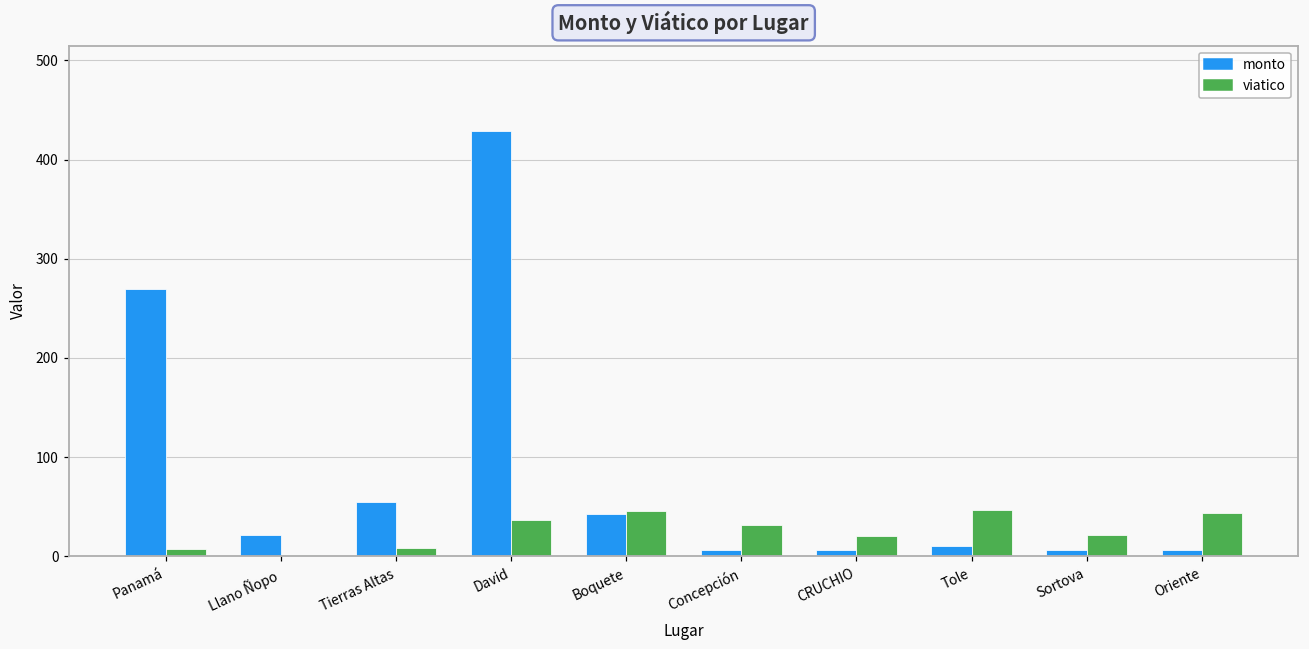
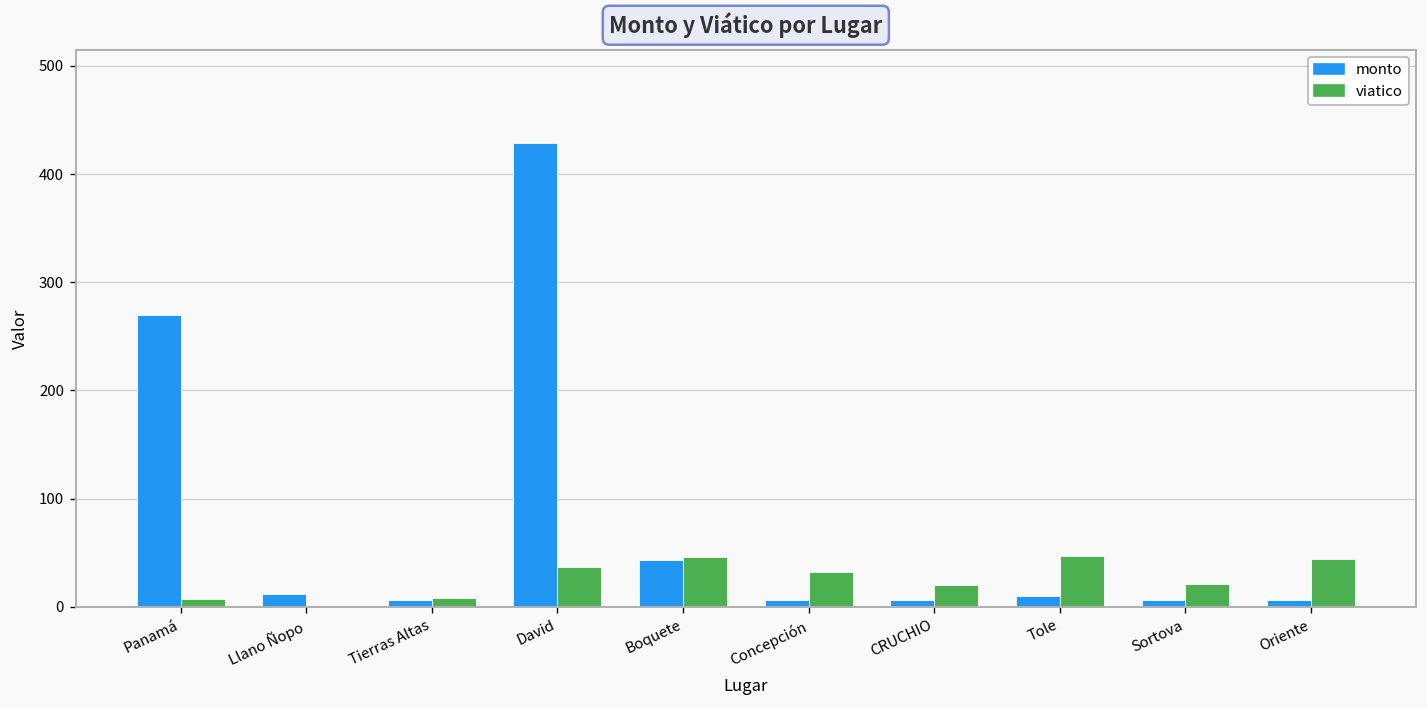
  {
    "monto": {
      "Panamá": 270,
-     "Llano Ñopo": 20,
-     "Tierras Altas": 60,
+     "Llano Ñopo": 10,
+     "Tierras Altas": 10,
      "David": 430,
      "Boquete": 40,
      "Concepción": 10,
      "CRUCHIO": 10,
      "Tole": 10,
      "Sortova": 10,
      "Oriente": 10
    },
    "viatico": {
      "Panamá": 10,
      "Tierras Altas": 10,
      "David": 40,
      "Boquete": 50,
      "Concepción": 30,
      "CRUCHIO": 20,
      "Tole": 50,
      "Sortova": 20,
      "Oriente": 40
    }
  }
